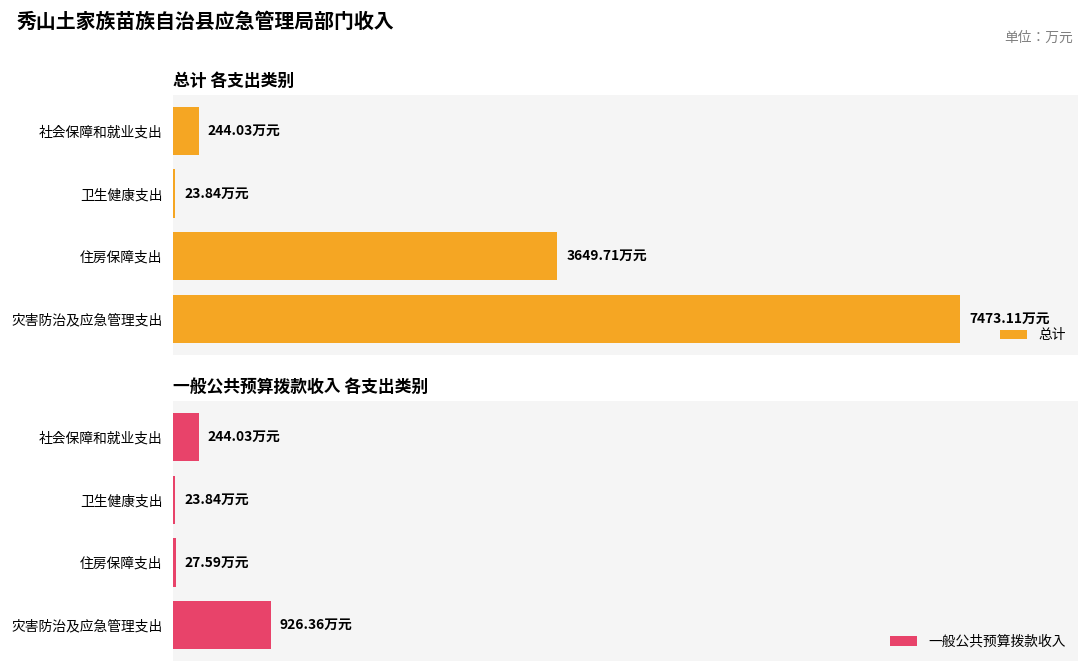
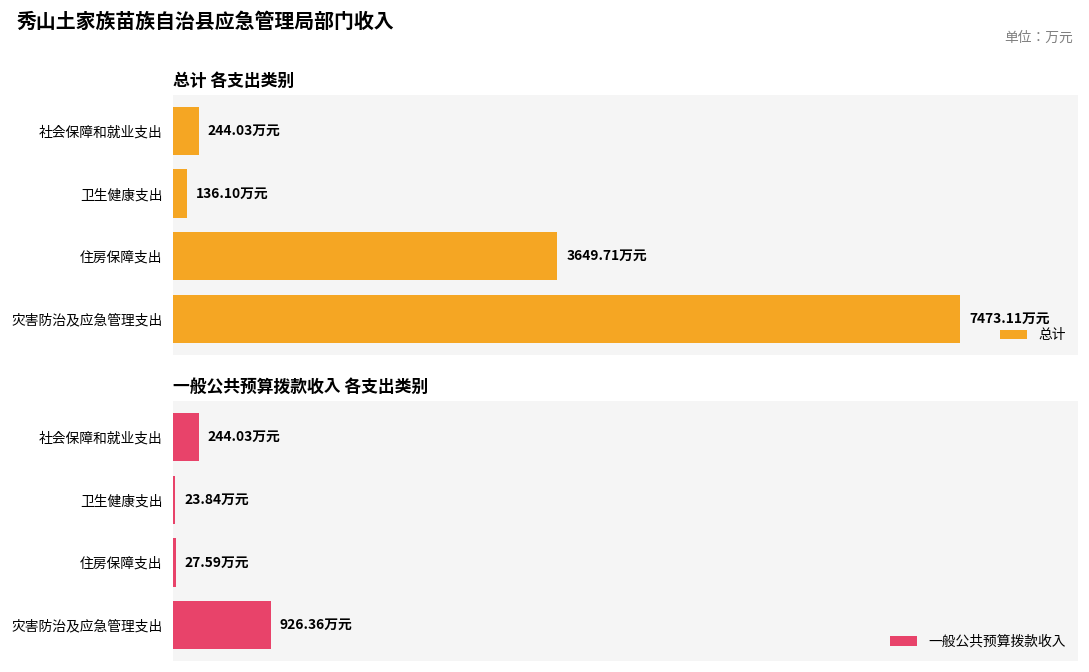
  {
    "总计 各支出类别": {
      "社会保障和就业支出": 244.03,
-     "卫生健康支出": 23.84,
+     "卫生健康支出": 136.10,
      "住房保障支出": 3649.71,
      "灾害防治及应急管理支出": 7473.11
    },
    "一般公共预算拨款收入 各支出类别": {
      "社会保障和就业支出": 244.03,
      "卫生健康支出": 23.84,
      "住房保障支出": 27.59,
      "灾害防治及应急管理支出": 926.36
    }
  }
